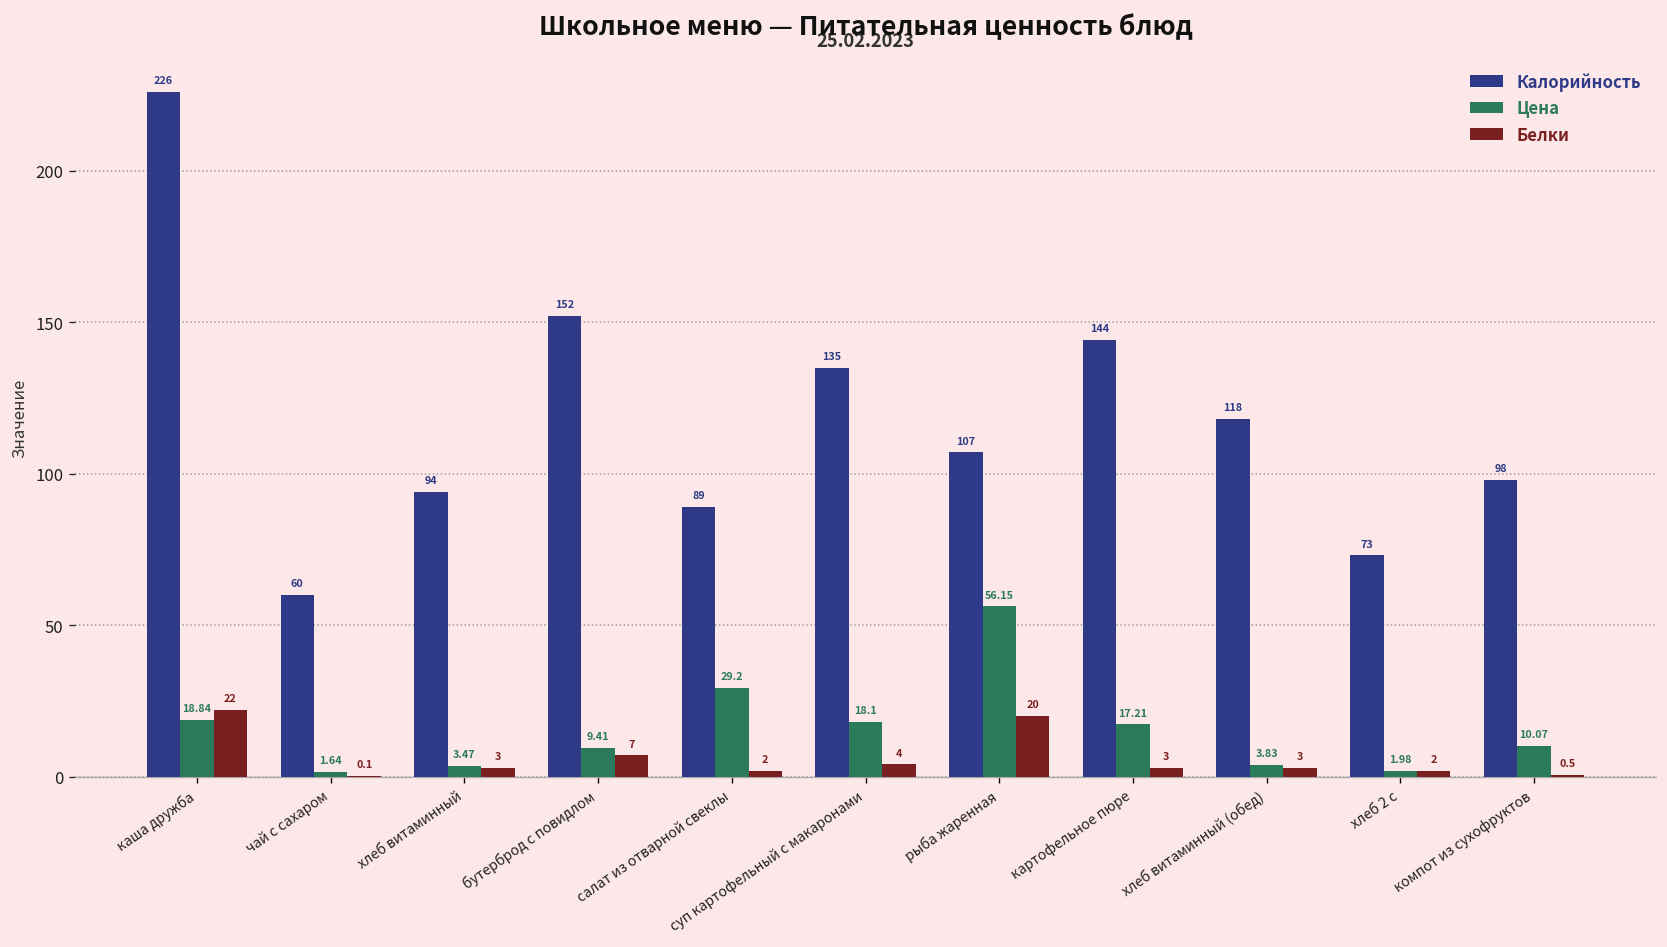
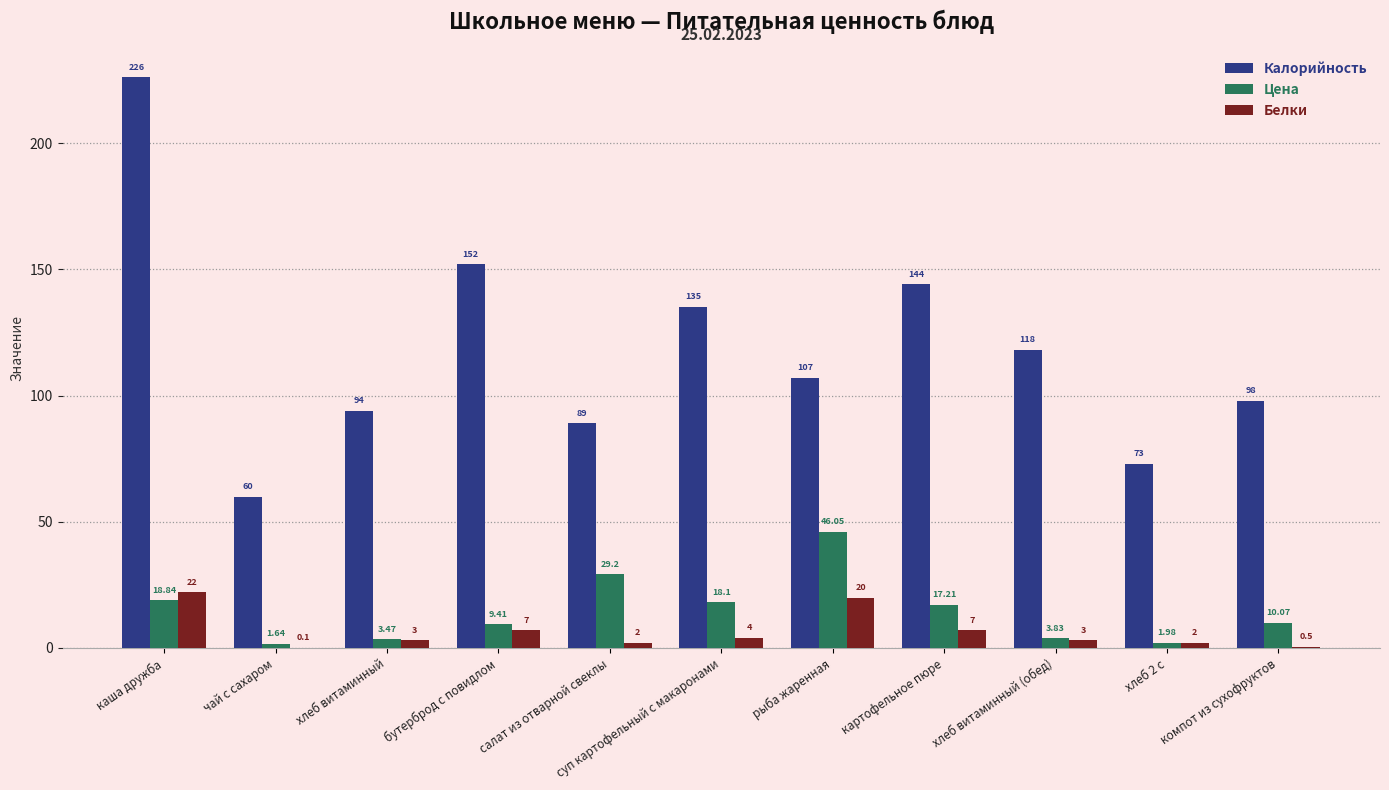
  {
    "Калорийность": {
      "каша дружба": 226,
      "чай с сахаром": 60,
      "хлеб витаминный": 94,
      "бутерброд с повидлом": 152,
      "салат из отварной свеклы": 89,
      "суп картофельный с макаронами": 135,
      "рыба жаренная": 107,
      "картофельное пюре": 144,
      "хлеб витаминный (обед)": 118,
      "хлеб 2 с": 73,
      "компот из сухофруктов": 98
    },
    "Цена": {
      "каша дружба": 18.84,
      "чай с сахаром": 1.64,
      "хлеб витаминный": 3.47,
      "бутерброд с повидлом": 9.41,
      "салат из отварной свеклы": 29.2,
      "суп картофельный с макаронами": 18.1,
-     "рыба жаренная": 56.15,
+     "рыба жаренная": 46.05,
      "картофельное пюре": 17.21,
      "хлеб витаминный (обед)": 3.83,
      "хлеб 2 с": 1.98,
      "компот из сухофруктов": 10.07
    },
    "Белки": {
      "каша дружба": 22,
      "чай с сахаром": 0.1,
      "хлеб витаминный": 3,
      "бутерброд с повидлом": 7,
      "салат из отварной свеклы": 2,
      "суп картофельный с макаронами": 4,
      "рыба жаренная": 20,
-     "картофельное пюре": 3,
+     "картофельное пюре": 7,
      "хлеб витаминный (обед)": 3,
      "хлеб 2 с": 2,
      "компот из сухофруктов": 0.5
    }
  }
